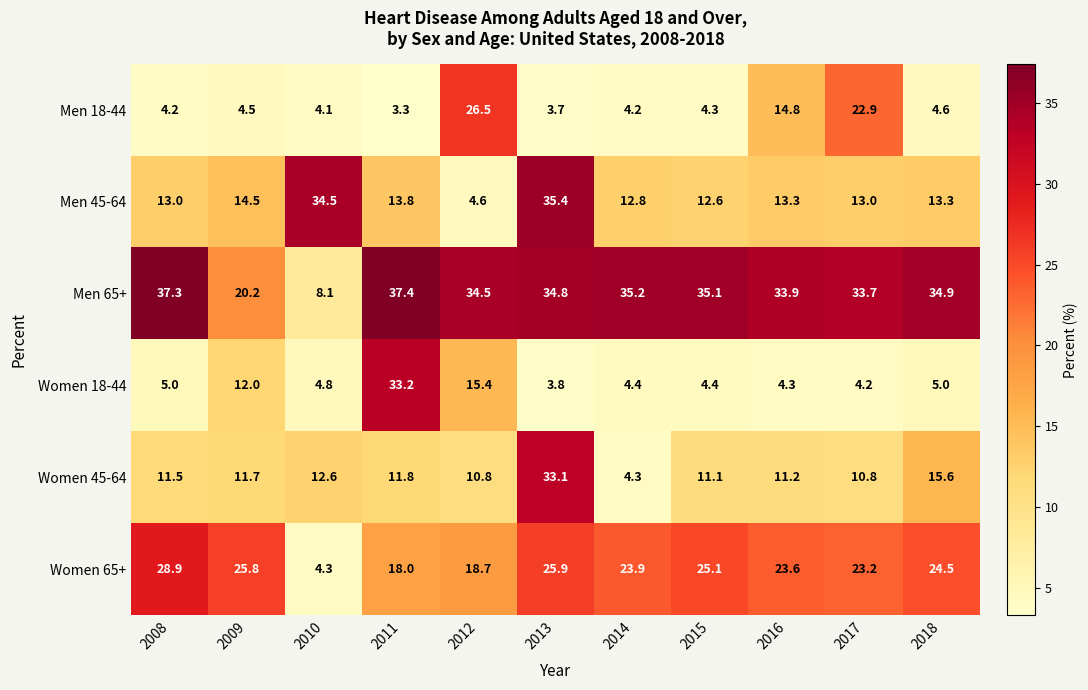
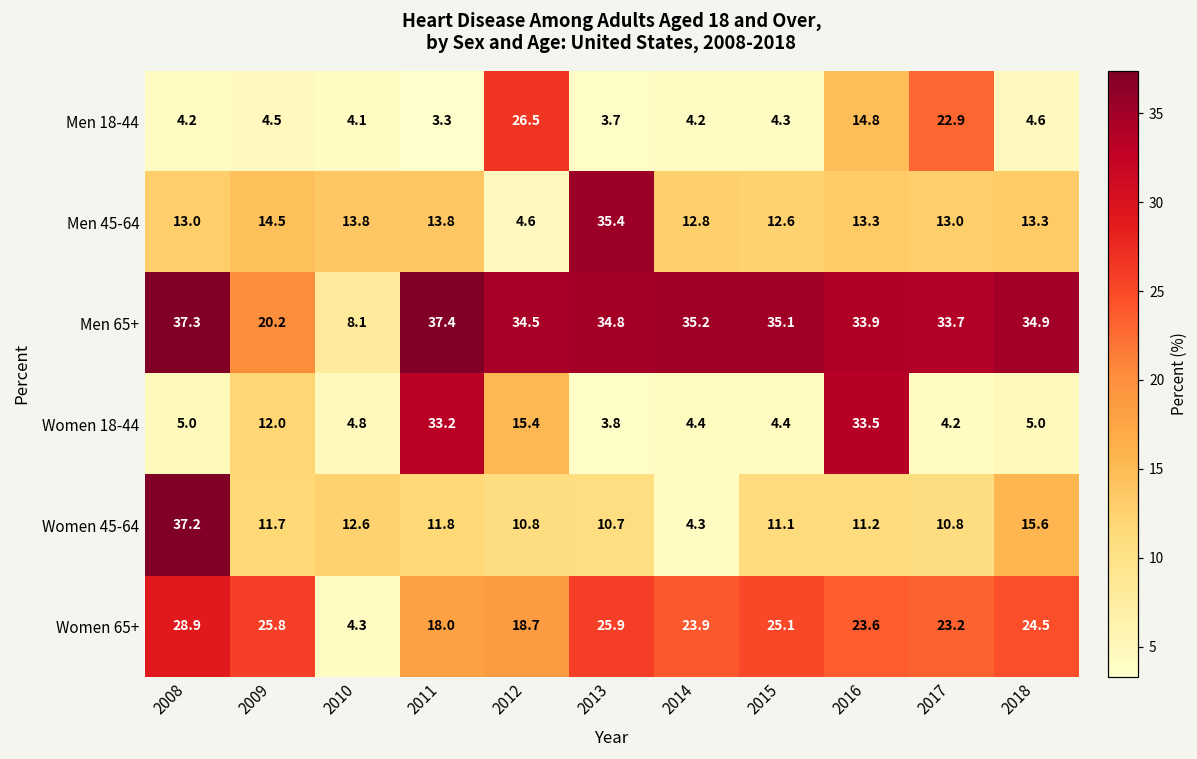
  {
    "Men 18-44": {
      "2008": 4.2,
      "2009": 4.5,
      "2010": 4.1,
      "2011": 3.3,
      "2012": 26.5,
      "2013": 3.7,
      "2014": 4.2,
      "2015": 4.3,
      "2016": 14.8,
      "2017": 22.9,
      "2018": 4.6
    },
    "Men 45-64": {
      "2008": 13.0,
      "2009": 14.5,
-     "2010": 34.5,
+     "2010": 13.8,
      "2011": 13.8,
      "2012": 4.6,
      "2013": 35.4,
      "2014": 12.8,
      "2015": 12.6,
      "2016": 13.3,
      "2017": 13.0,
      "2018": 13.3
    },
    "Men 65+": {
      "2008": 37.3,
      "2009": 20.2,
      "2010": 8.1,
      "2011": 37.4,
      "2012": 34.5,
      "2013": 34.8,
      "2014": 35.2,
      "2015": 35.1,
      "2016": 33.9,
      "2017": 33.7,
      "2018": 34.9
    },
    "Women 18-44": {
      "2008": 5.0,
      "2009": 12.0,
      "2010": 4.8,
      "2011": 33.2,
      "2012": 15.4,
      "2013": 3.8,
      "2014": 4.4,
      "2015": 4.4,
-     "2016": 4.3,
+     "2016": 33.5,
      "2017": 4.2,
      "2018": 5.0
    },
    "Women 45-64": {
-     "2008": 11.5,
+     "2008": 37.2,
      "2009": 11.7,
      "2010": 12.6,
      "2011": 11.8,
      "2012": 10.8,
-     "2013": 33.1,
+     "2013": 10.7,
      "2014": 4.3,
      "2015": 11.1,
      "2016": 11.2,
      "2017": 10.8,
      "2018": 15.6
    },
    "Women 65+": {
      "2008": 28.9,
      "2009": 25.8,
      "2010": 4.3,
      "2011": 18.0,
      "2012": 18.7,
      "2013": 25.9,
      "2014": 23.9,
      "2015": 25.1,
      "2016": 23.6,
      "2017": 23.2,
      "2018": 24.5
    }
  }
